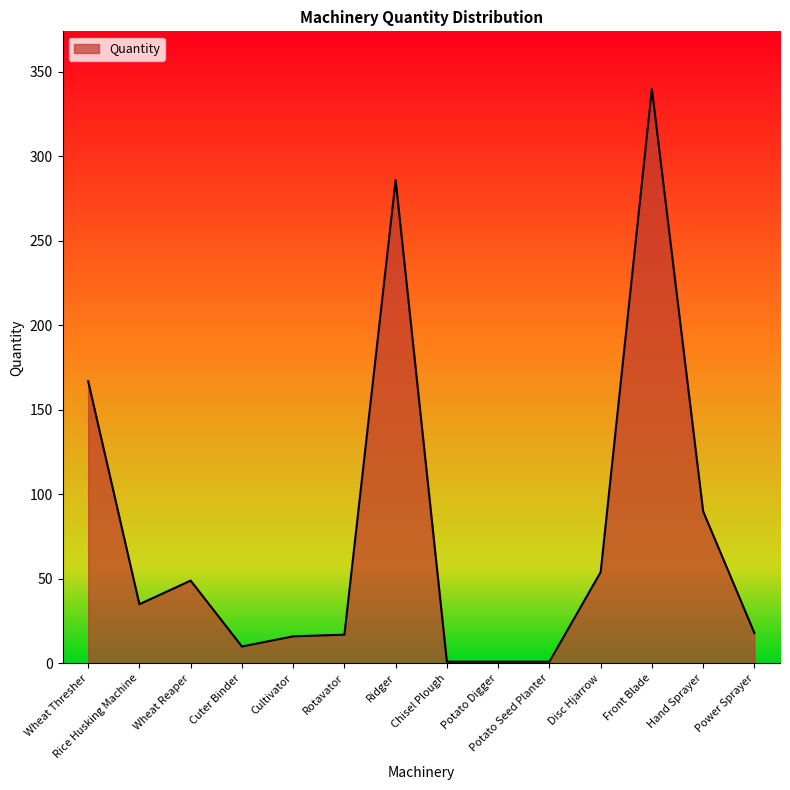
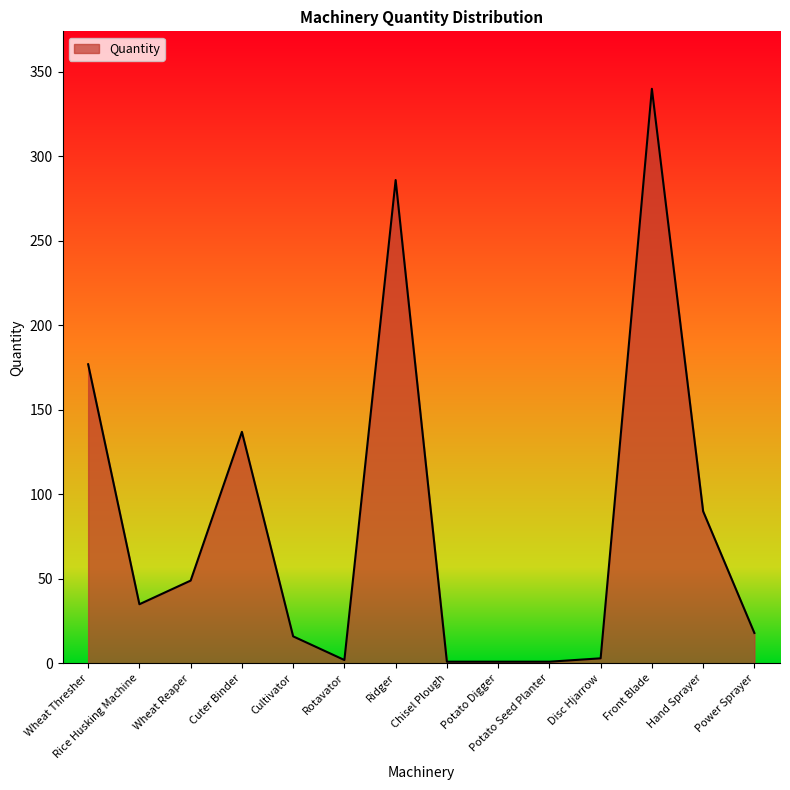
  {
-   "Wheat Thresher": 167,
+   "Wheat Thresher": 177,
    "Rice Husking Machine": 35,
    "Wheat Reaper": 49,
-   "Cuter Binder": 10,
+   "Cuter Binder": 137,
    "Cultivator": 16,
-   "Rotavator": 17,
+   "Rotavator": 2,
    "Ridger": 286,
    "Chisel Plough": 1,
    "Potato Digger": 1,
    "Potato Seed Planter": 1,
-   "Disc Hjarrow": 54,
+   "Disc Hjarrow": 3,
    "Front Blade": 340,
    "Hand Sprayer": 90,
    "Power Sprayer": 18
  }
